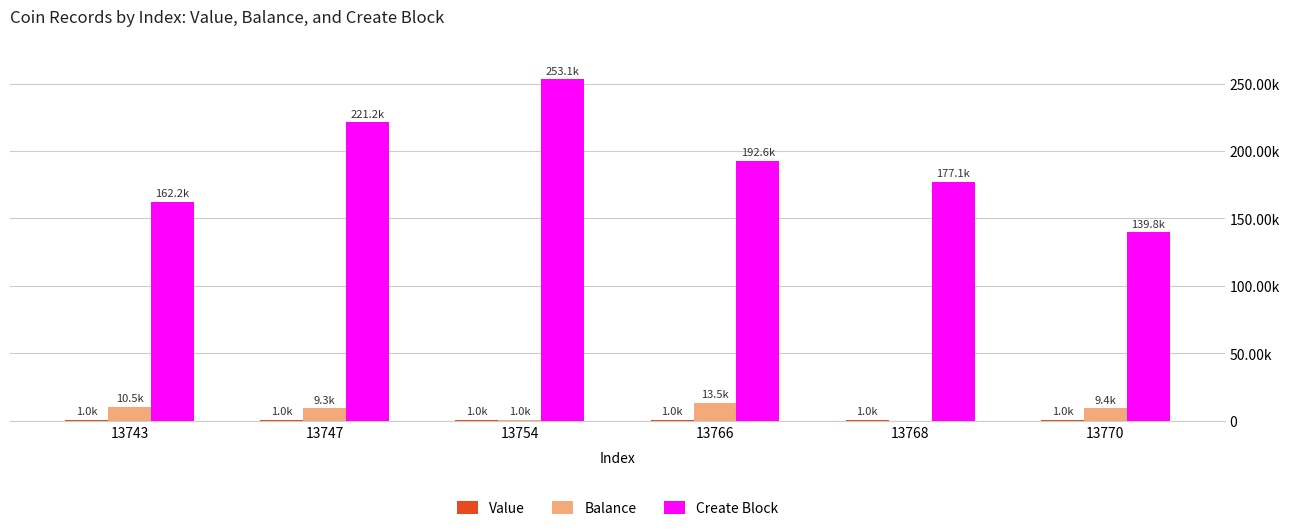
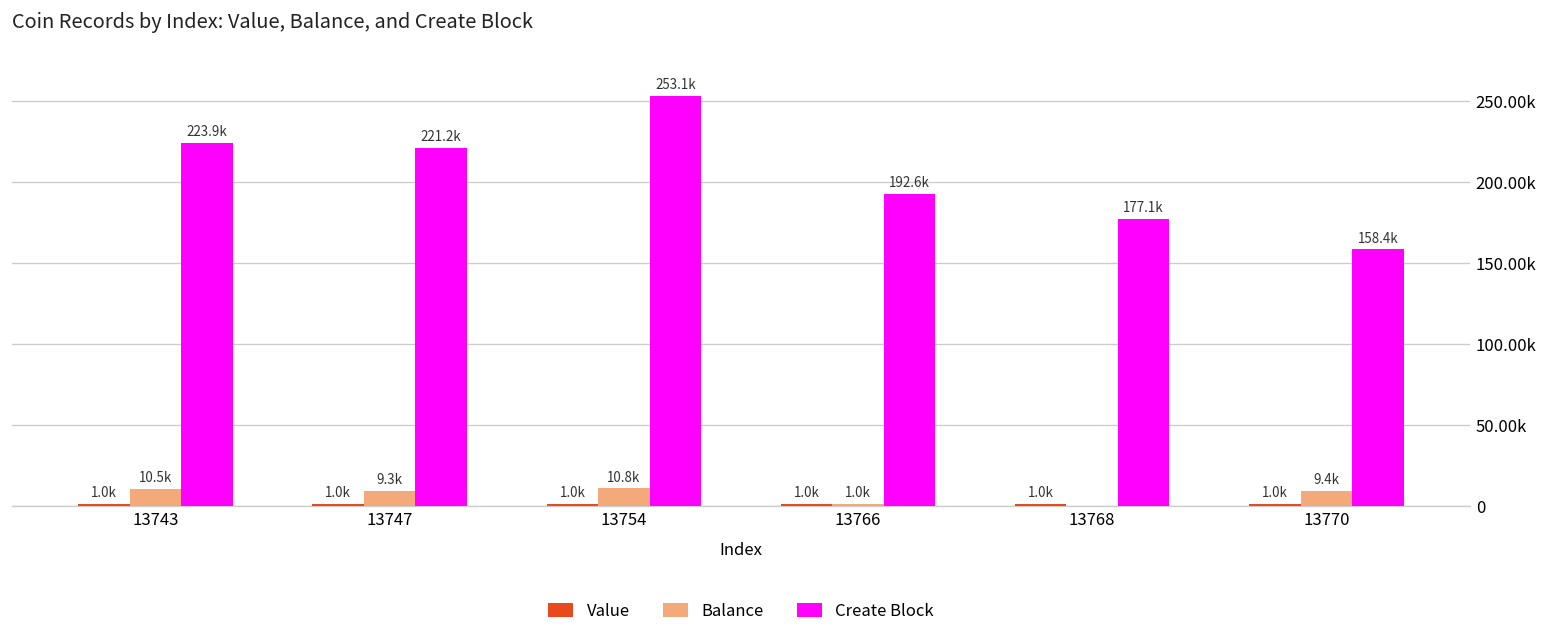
  {
    "Value": {
      "13743": "1.0k",
      "13747": "1.0k",
      "13754": "1.0k",
      "13766": "1.0k",
      "13768": "1.0k",
      "13770": "1.0k"
    },
    "Balance": {
      "13743": "10.5k",
      "13747": "9.3k",
-     "13754": "1.0k",
-     "13766": "13.5k",
+     "13754": "10.8k",
+     "13766": "1.0k",
      "13770": "9.4k"
    },
    "Create Block": {
-     "13743": "162.2k",
+     "13743": "223.9k",
      "13747": "221.2k",
      "13754": "253.1k",
      "13766": "192.6k",
      "13768": "177.1k",
-     "13770": "139.8k"
+     "13770": "158.4k"
    }
  }
